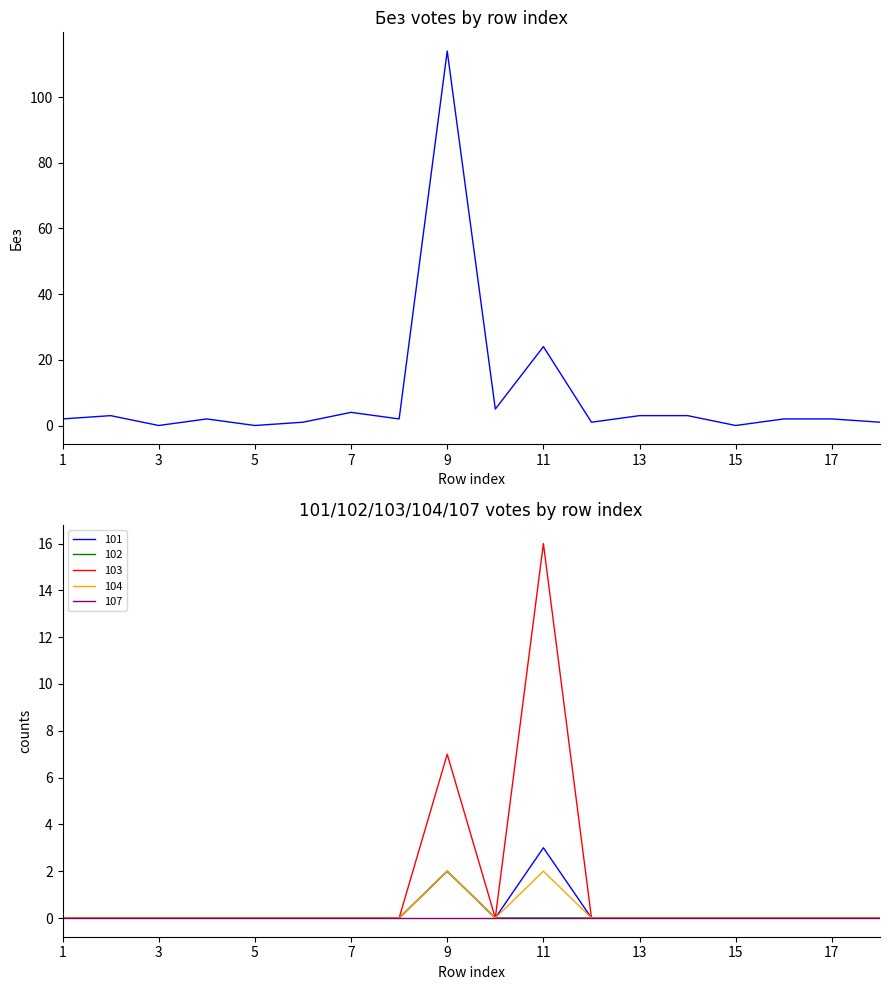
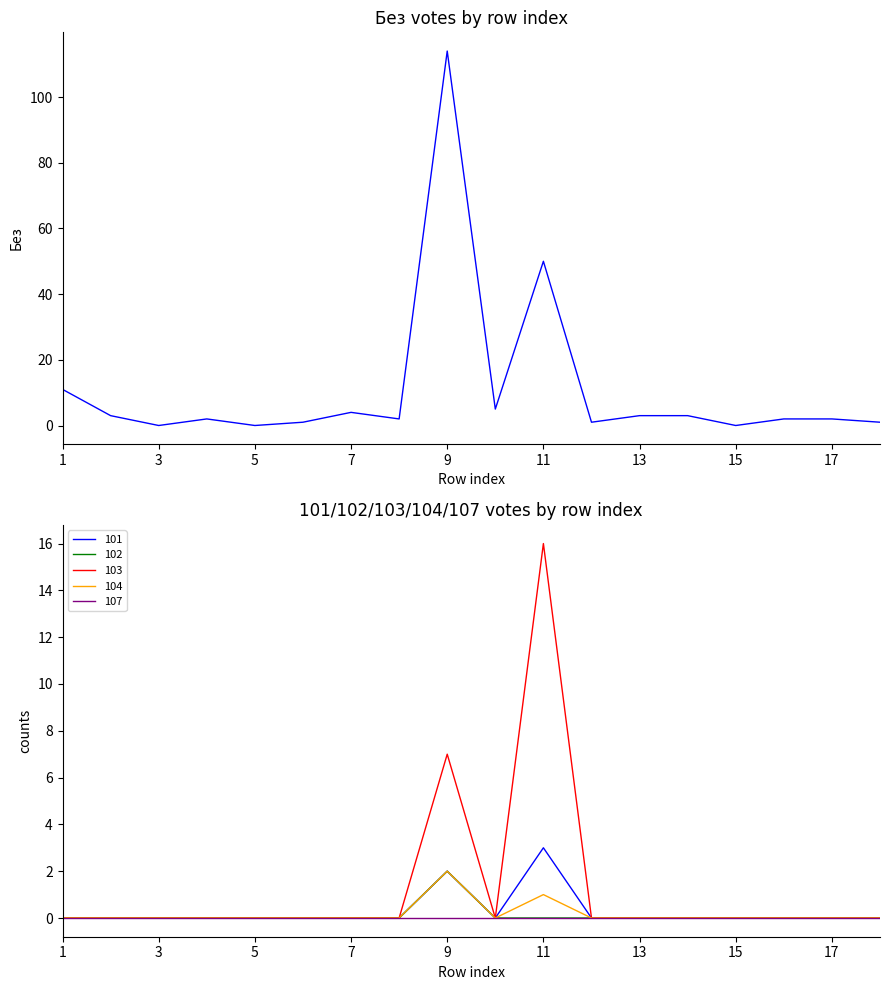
  {
    "Без votes by row index": {
-     "1": 2,
+     "1": 11,
      "3": 0,
      "5": 0,
      "7": 4,
      "9": 114,
-     "11": 24,
+     "11": 50,
      "13": 3,
      "15": 0,
      "17": 2
    },
    "101/102/103/104/107 votes by row index": {
      "101": {
        "11": 3
      },
      "103": {
        "9": 7,
        "11": 16
      },
      "104": {
-       "11": 2
+       "11": 1
      },
      "107": {
        "9": 0
      }
    }
  }
